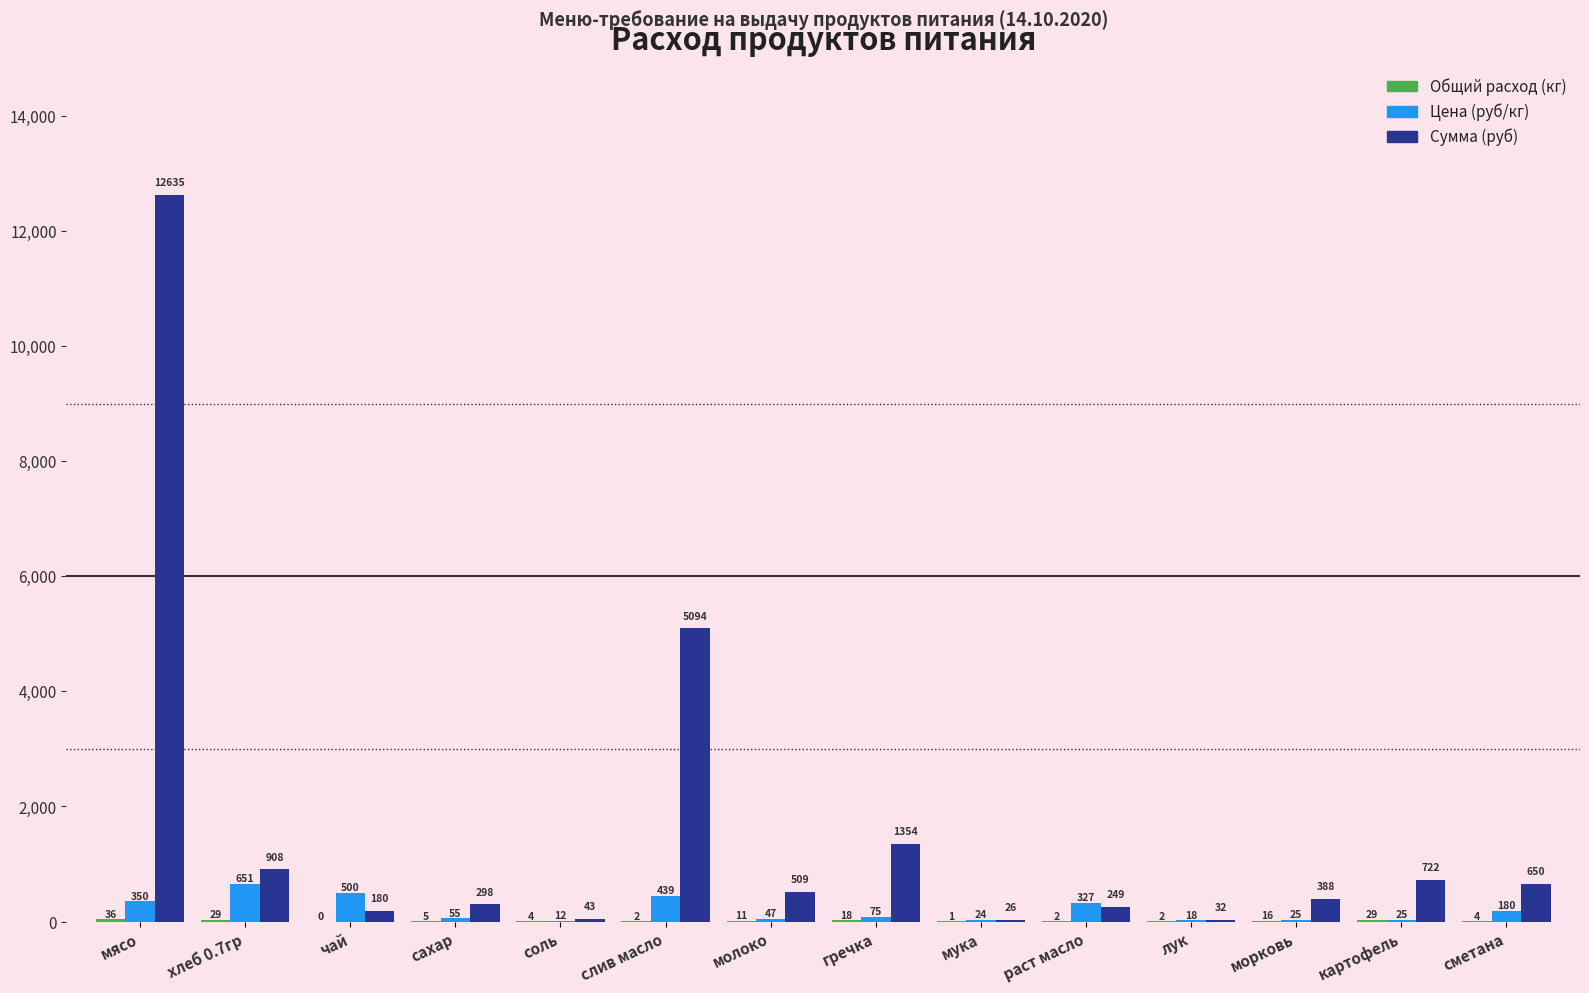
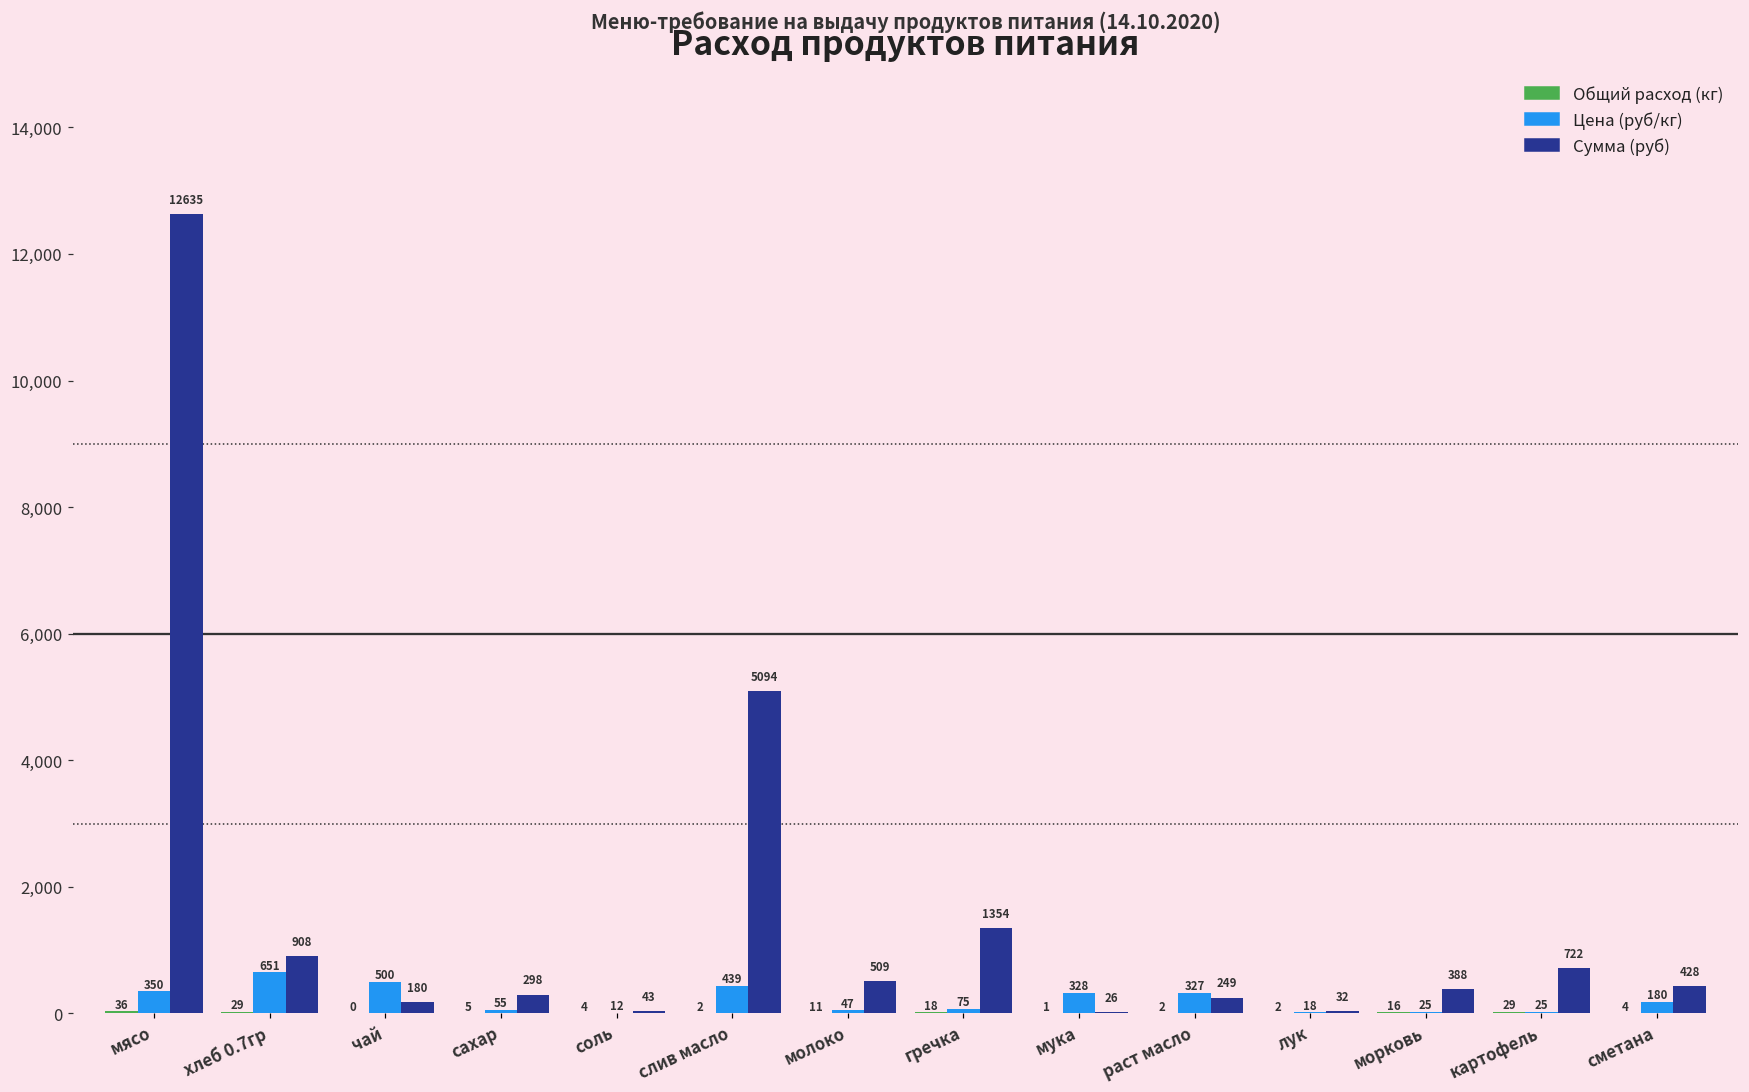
  {
    "Общий расход (кг)": {
      "мясо": 36,
      "хлеб 0.7гр": 29,
      "чай": 0,
      "сахар": 5,
      "соль": 4,
      "слив масло": 2,
      "молоко": 11,
      "гречка": 18,
      "мука": 1,
      "раст масло": 2,
      "лук": 2,
      "морковь": 16,
      "картофель": 29,
      "сметана": 4
    },
    "Цена (руб/кг)": {
      "мясо": 350,
      "хлеб 0.7гр": 651,
      "чай": 500,
      "сахар": 55,
      "соль": 12,
      "слив масло": 439,
      "молоко": 47,
      "гречка": 75,
-     "мука": 24,
+     "мука": 328,
      "раст масло": 327,
      "лук": 18,
      "морковь": 25,
      "картофель": 25,
      "сметана": 180
    },
    "Сумма (руб)": {
      "мясо": 12635,
      "хлеб 0.7гр": 908,
      "чай": 180,
      "сахар": 298,
      "соль": 43,
      "слив масло": 5094,
      "молоко": 509,
      "гречка": 1354,
      "мука": 26,
      "раст масло": 249,
      "лук": 32,
      "морковь": 388,
      "картофель": 722,
-     "сметана": 650
+     "сметана": 428
    }
  }
